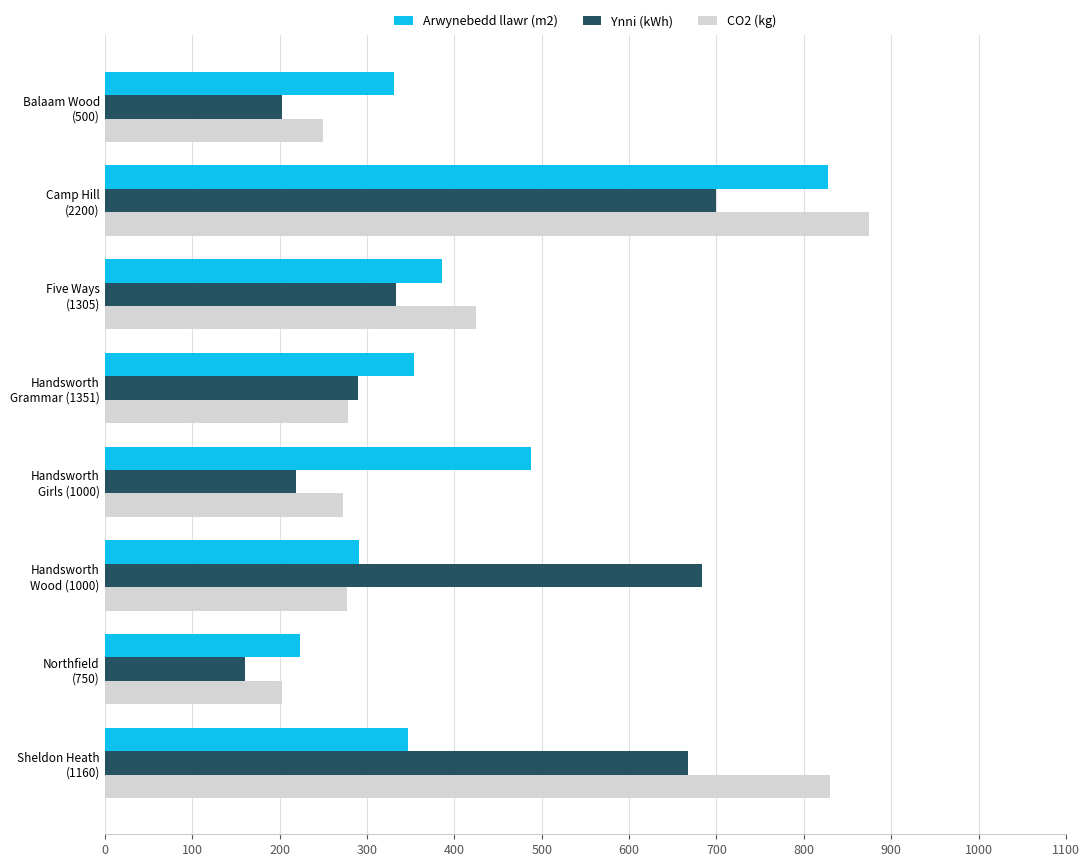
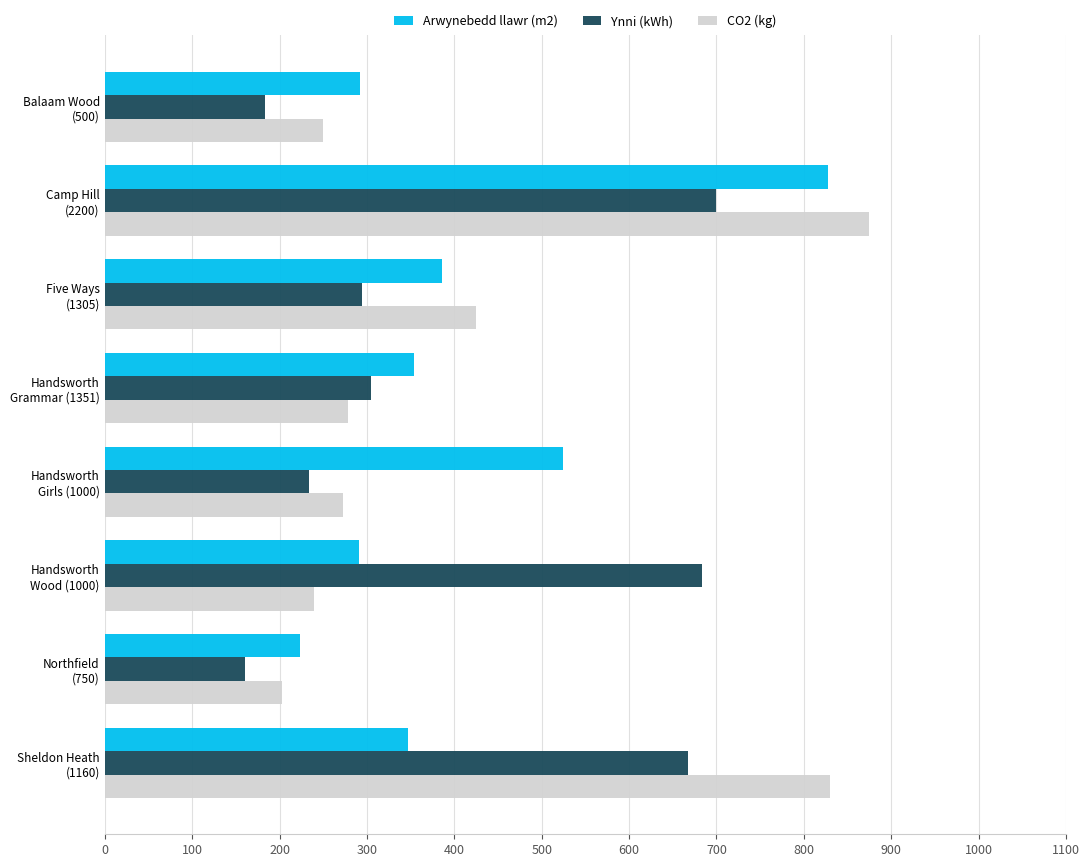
  {
    "Arwynebedd llawr (m2)": {
-     "Balaam Wood (500)": 330,
+     "Balaam Wood (500)": 290,
      "Camp Hill (2200)": 830,
      "Five Ways (1305)": 390,
      "Handsworth Grammar (1351)": 350,
-     "Handsworth Girls (1000)": 490,
+     "Handsworth Girls (1000)": 520,
      "Handsworth Wood (1000)": 290,
      "Northfield (750)": 220,
      "Sheldon Heath (1160)": 350
    },
    "Ynni (kWh)": {
-     "Balaam Wood (500)": 200,
+     "Balaam Wood (500)": 180,
      "Camp Hill (2200)": 700,
-     "Five Ways (1305)": 330,
-     "Handsworth Grammar (1351)": 290,
-     "Handsworth Girls (1000)": 220,
+     "Five Ways (1305)": 290,
+     "Handsworth Grammar (1351)": 300,
+     "Handsworth Girls (1000)": 230,
      "Handsworth Wood (1000)": 680,
      "Northfield (750)": 160,
      "Sheldon Heath (1160)": 670
    },
    "CO2 (kg)": {
      "Balaam Wood (500)": 250,
      "Camp Hill (2200)": 880,
      "Five Ways (1305)": 430,
      "Handsworth Grammar (1351)": 280,
      "Handsworth Girls (1000)": 270,
-     "Handsworth Wood (1000)": 280,
+     "Handsworth Wood (1000)": 240,
      "Northfield (750)": 200,
      "Sheldon Heath (1160)": 830
    }
  }
